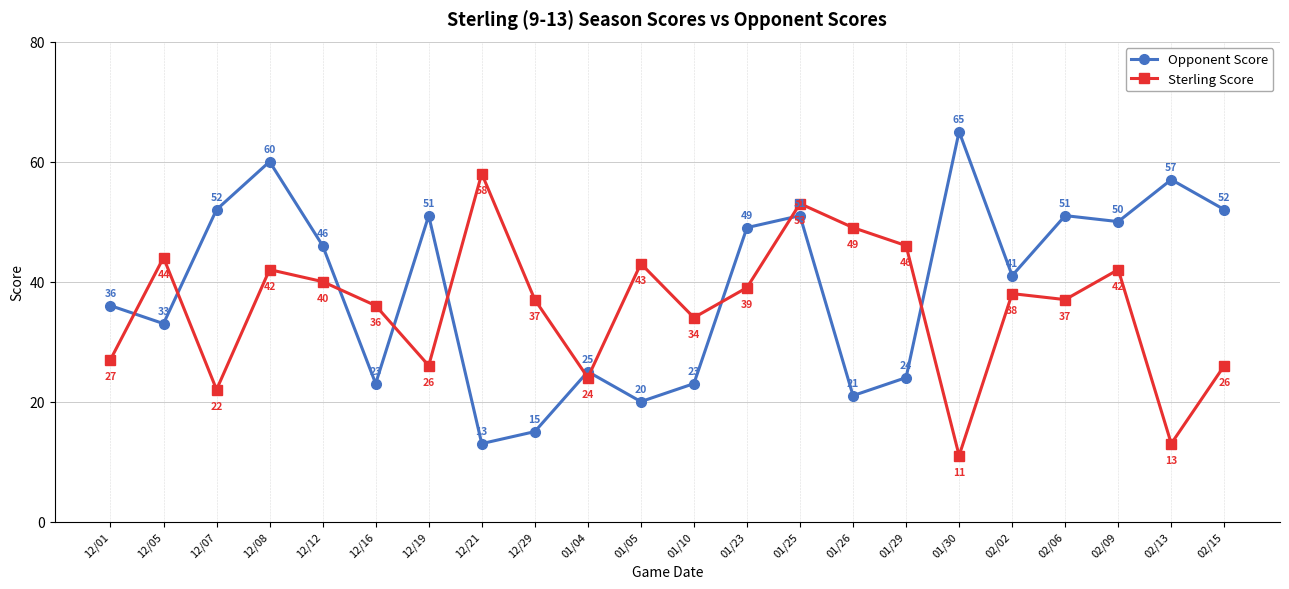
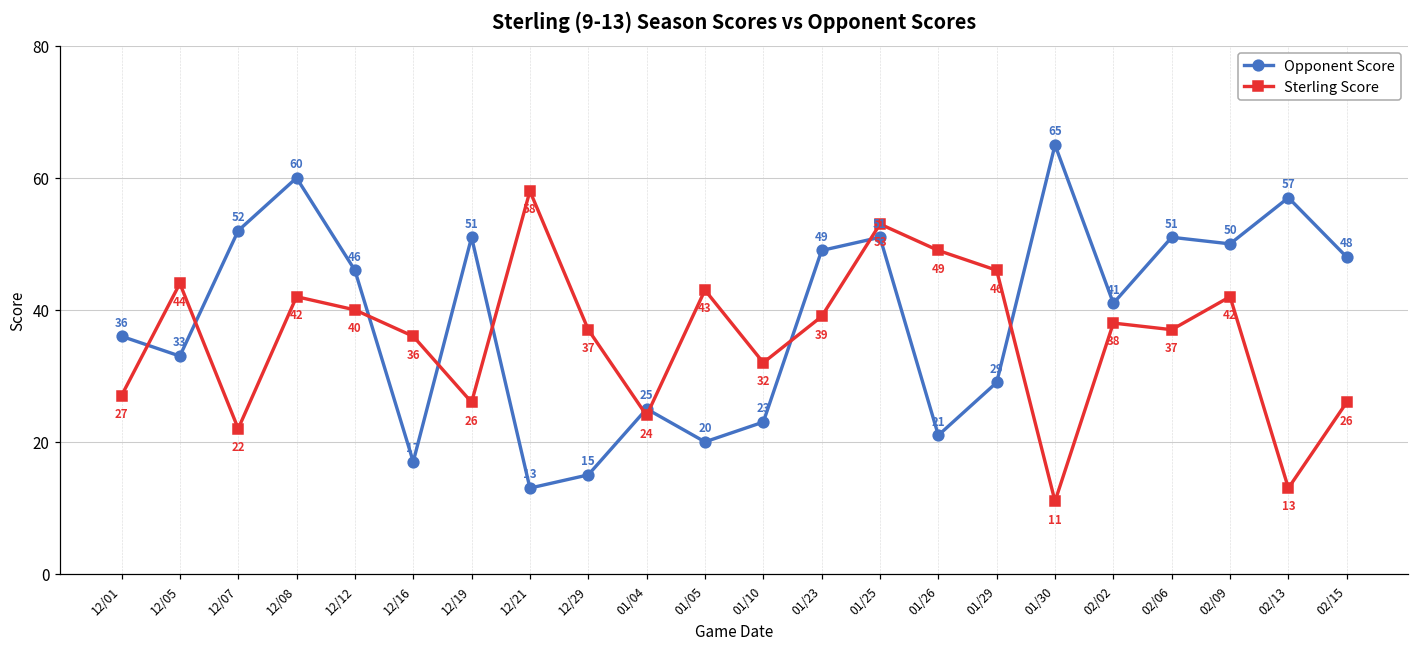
  {
    "Opponent Score": {
      "12/01": 36,
      "12/05": 33,
      "12/07": 52,
      "12/08": 60,
      "12/12": 46,
-     "12/16": 23,
+     "12/16": 17,
      "12/19": 51,
      "12/21": 13,
      "12/29": 15,
      "01/04": 25,
      "01/05": 20,
      "01/10": 23,
      "01/23": 49,
      "01/26": 21,
-     "01/29": 24,
+     "01/29": 29,
      "01/30": 65,
      "02/02": 41,
      "02/06": 51,
      "02/09": 50,
      "02/13": 57,
-     "02/15": 52
+     "02/15": 48
    },
    "Sterling Score": {
      "12/01": 27,
      "12/05": 44,
      "12/07": 22,
      "12/08": 42,
      "12/12": 40,
      "12/16": 36,
      "12/19": 26,
      "12/21": 58,
      "12/29": 37,
      "01/04": 24,
      "01/05": 43,
-     "01/10": 34,
+     "01/10": 32,
      "01/23": 39,
      "01/26": 49,
      "01/29": 46,
      "01/30": 11,
      "02/02": 38,
      "02/06": 37,
      "02/09": 42,
      "02/13": 13,
      "02/15": 26
    }
  }
